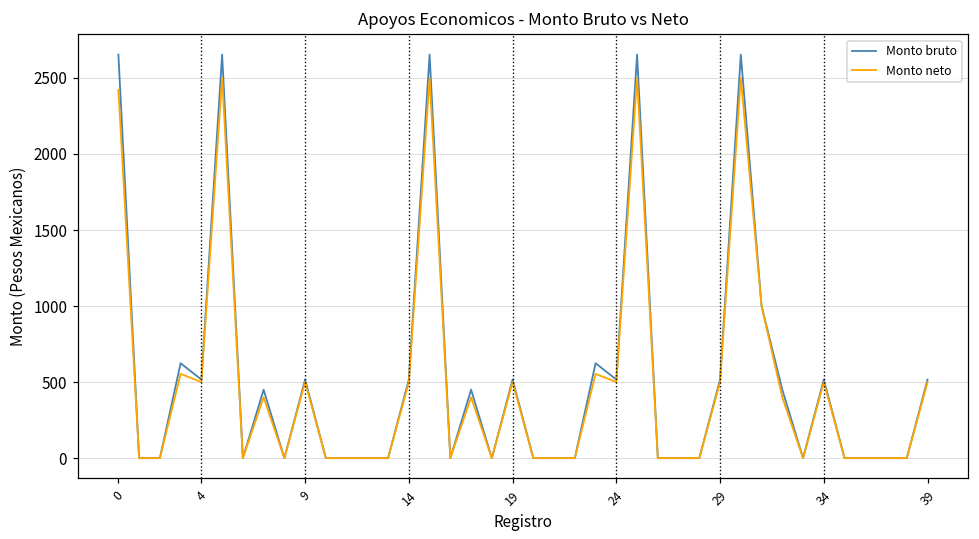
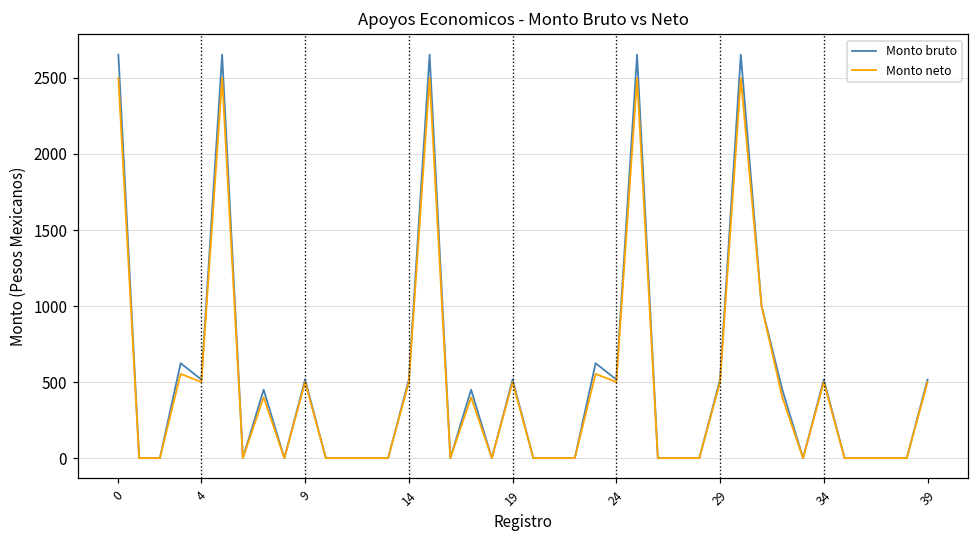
  {
    "Monto bruto": {
      "0": 2650
    },
    "Monto neto": {
-     "0": 2420
+     "0": 2500
    }
  }
